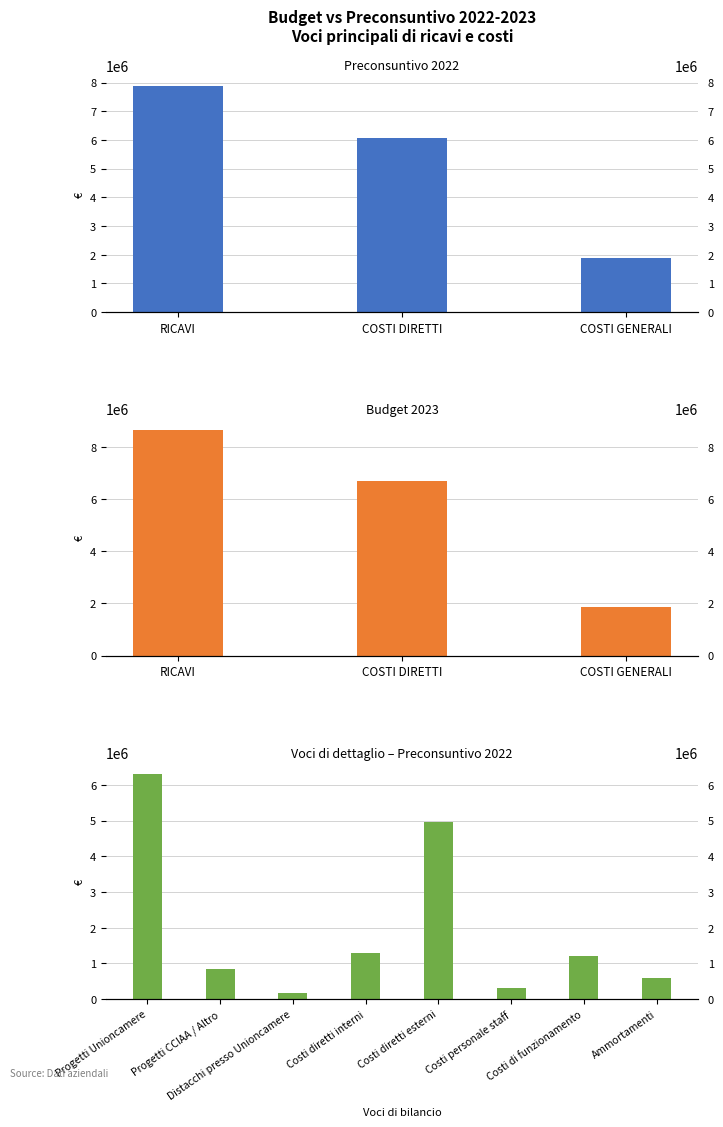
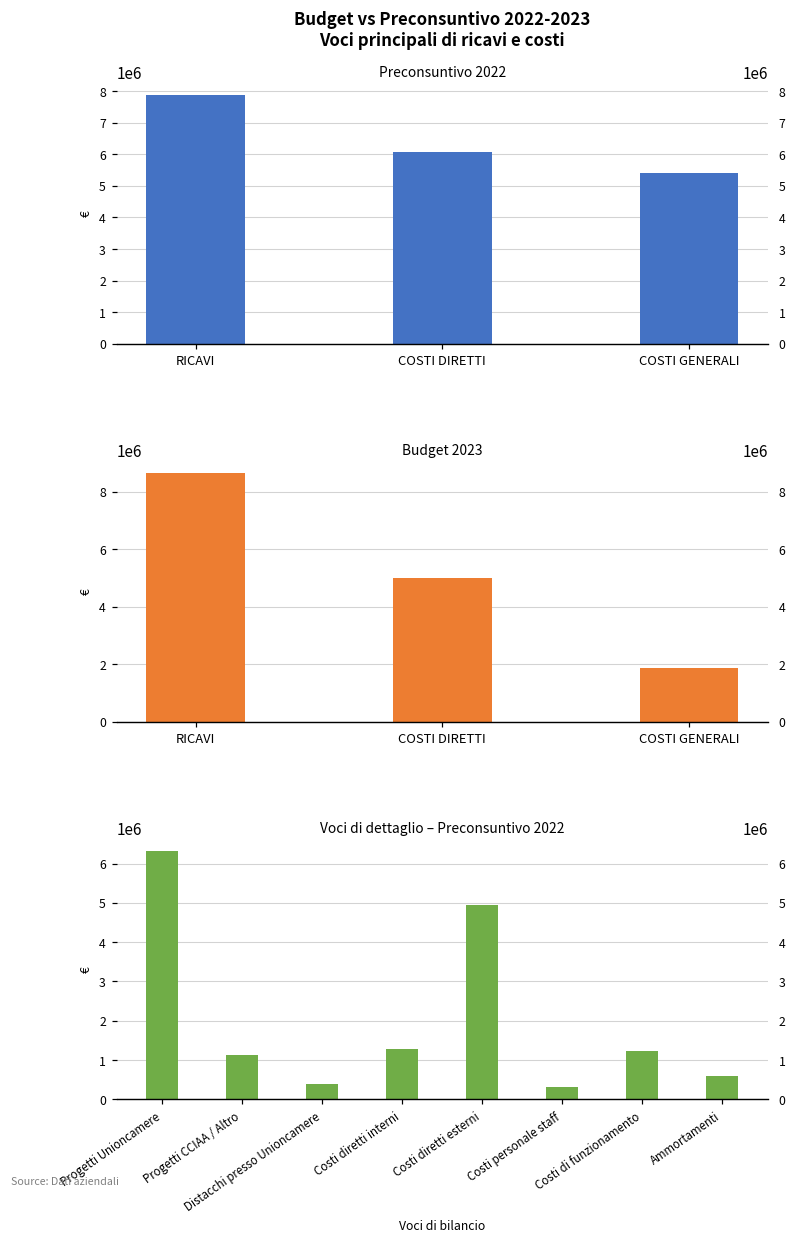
  {
    "Preconsuntivo 2022": {
      "RICAVI": 7900000,
      "COSTI DIRETTI": 6100000,
-     "COSTI GENERALI": 1900000
+     "COSTI GENERALI": 5400000
    },
    "Budget 2023": {
      "RICAVI": 8600000,
-     "COSTI DIRETTI": 6700000,
+     "COSTI DIRETTI": 5000000,
      "COSTI GENERALI": 1900000
    },
    "Voci di dettaglio – Preconsuntivo 2022": {
      "Progetti Unioncamere": 6300000,
-     "Progetti CCIAA / Altro": 800000,
-     "Distacchi presso Unioncamere": 200000,
+     "Progetti CCIAA / Altro": 1100000,
+     "Distacchi presso Unioncamere": 400000,
      "Costi diretti interni": 1300000,
      "Costi diretti esterni": 4900000,
      "Costi personale staff": 300000,
      "Costi di funzionamento": 1200000,
      "Ammortamenti": 600000
    }
  }
